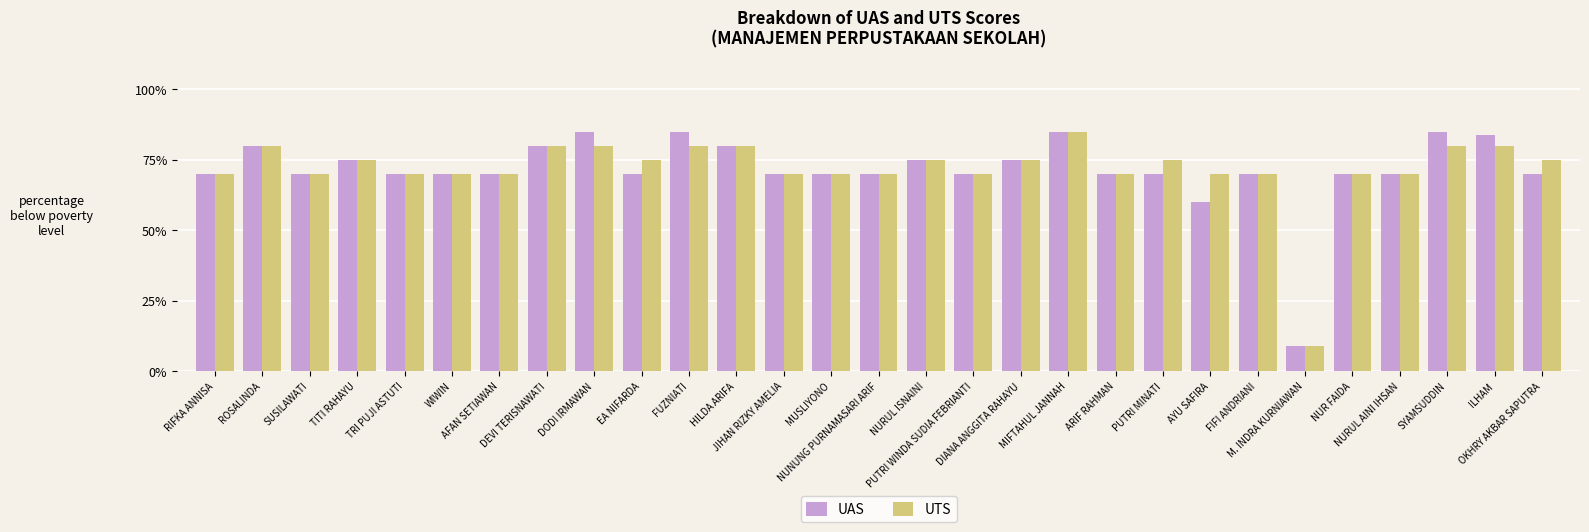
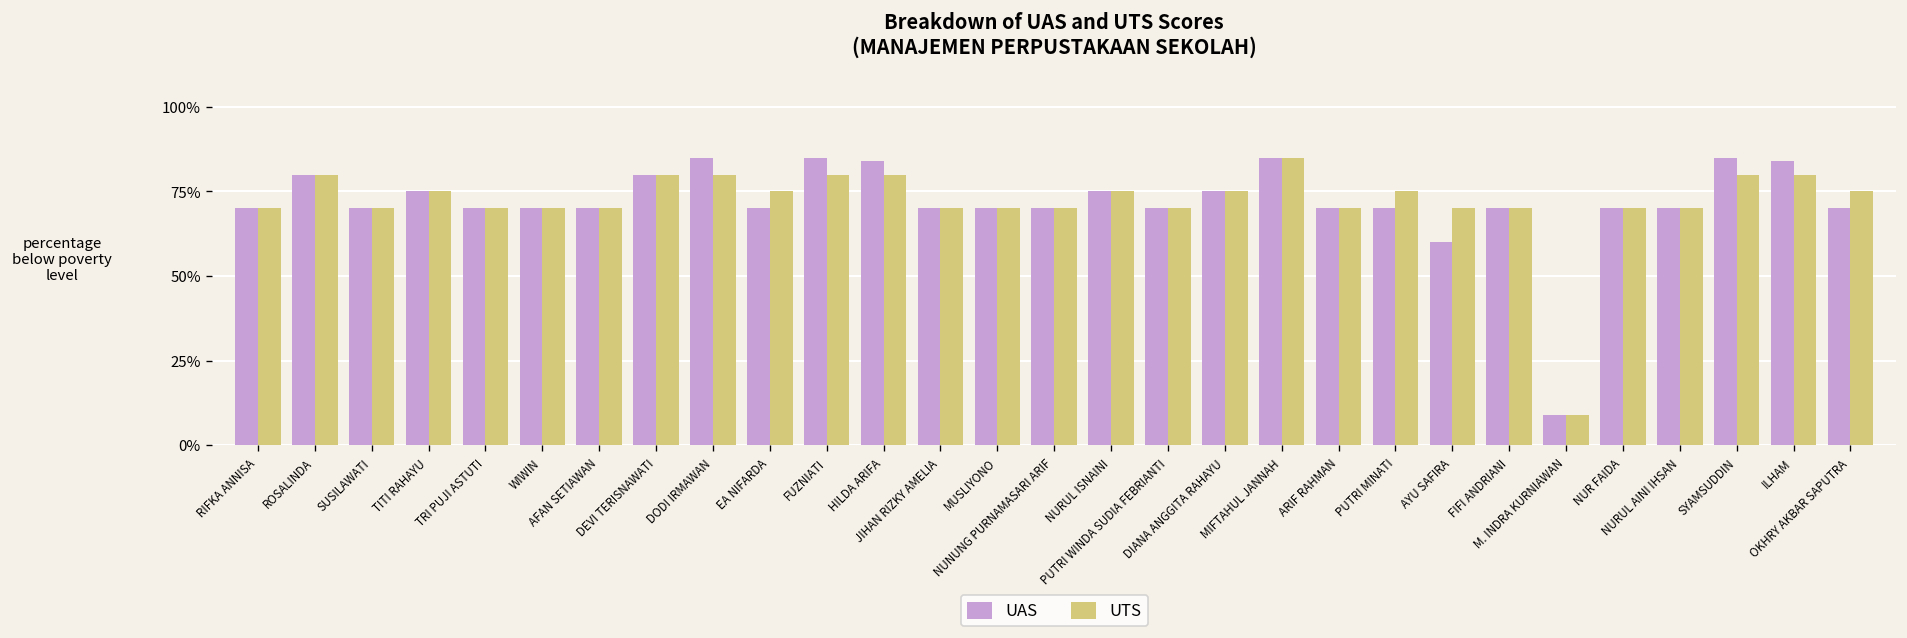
  {
    "UAS": {
      "RIFKA ANNISA": "70%",
      "ROSALINDA": "80%",
      "SUSILAWATI": "70%",
      "TITI RAHAYU": "75%",
      "TRI PUJI ASTUTI": "70%",
      "WIWIN": "70%",
      "AFAN SETIAWAN": "70%",
      "DEVI TERISNAWATI": "80%",
      "DODI IRMAWAN": "85%",
      "EA NIFARDA": "70%",
      "FUZNIATI": "85%",
-     "HILDA ARIFA": "80%",
+     "HILDA ARIFA": "84%",
      "JIHAN RIZKY AMELIA": "70%",
      "MUSLIYONO": "70%",
      "NUNUNG PURNAMASARI ARIF": "70%",
      "NURUL ISNAINI": "75%",
      "PUTRI WINDA SUDIA FEBRIANTI": "70%",
      "DIANA ANGGITA RAHAYU": "75%",
      "MIFTAHUL JANNAH": "85%",
      "ARIF RAHMAN": "70%",
      "PUTRI MINATI": "70%",
      "AYU SAFIRA": "60%",
      "FIFI ANDRIANI": "70%",
      "M. INDRA KURNIAWAN": "9%",
      "NUR FAIDA": "70%",
      "NURUL AINI IHSAN": "70%",
      "SYAMSUDDIN": "85%",
      "ILHAM": "84%",
      "OKHRY AKBAR SAPUTRA": "70%"
    },
    "UTS": {
      "RIFKA ANNISA": "70%",
      "ROSALINDA": "80%",
      "SUSILAWATI": "70%",
      "TITI RAHAYU": "75%",
      "TRI PUJI ASTUTI": "70%",
      "WIWIN": "70%",
      "AFAN SETIAWAN": "70%",
      "DEVI TERISNAWATI": "80%",
      "DODI IRMAWAN": "80%",
      "EA NIFARDA": "75%",
      "FUZNIATI": "80%",
      "HILDA ARIFA": "80%",
      "JIHAN RIZKY AMELIA": "70%",
      "MUSLIYONO": "70%",
      "NUNUNG PURNAMASARI ARIF": "70%",
      "NURUL ISNAINI": "75%",
      "PUTRI WINDA SUDIA FEBRIANTI": "70%",
      "DIANA ANGGITA RAHAYU": "75%",
      "MIFTAHUL JANNAH": "85%",
      "ARIF RAHMAN": "70%",
      "PUTRI MINATI": "75%",
      "AYU SAFIRA": "70%",
      "FIFI ANDRIANI": "70%",
      "M. INDRA KURNIAWAN": "9%",
      "NUR FAIDA": "70%",
      "NURUL AINI IHSAN": "70%",
      "SYAMSUDDIN": "80%",
      "ILHAM": "80%",
      "OKHRY AKBAR SAPUTRA": "75%"
    }
  }
